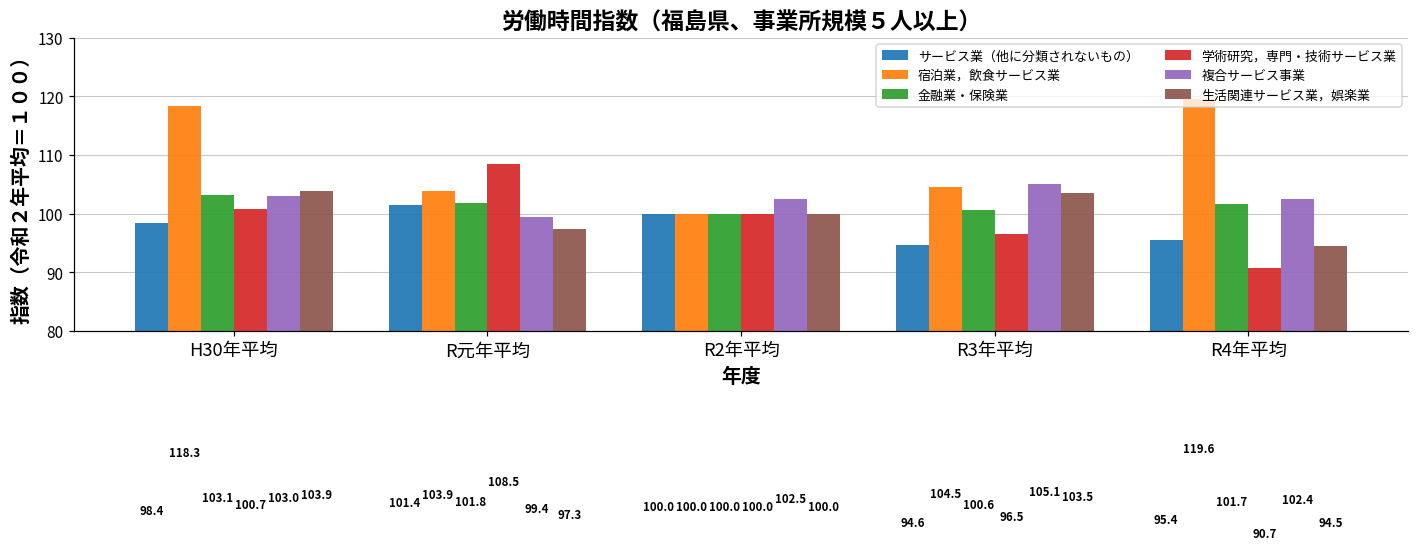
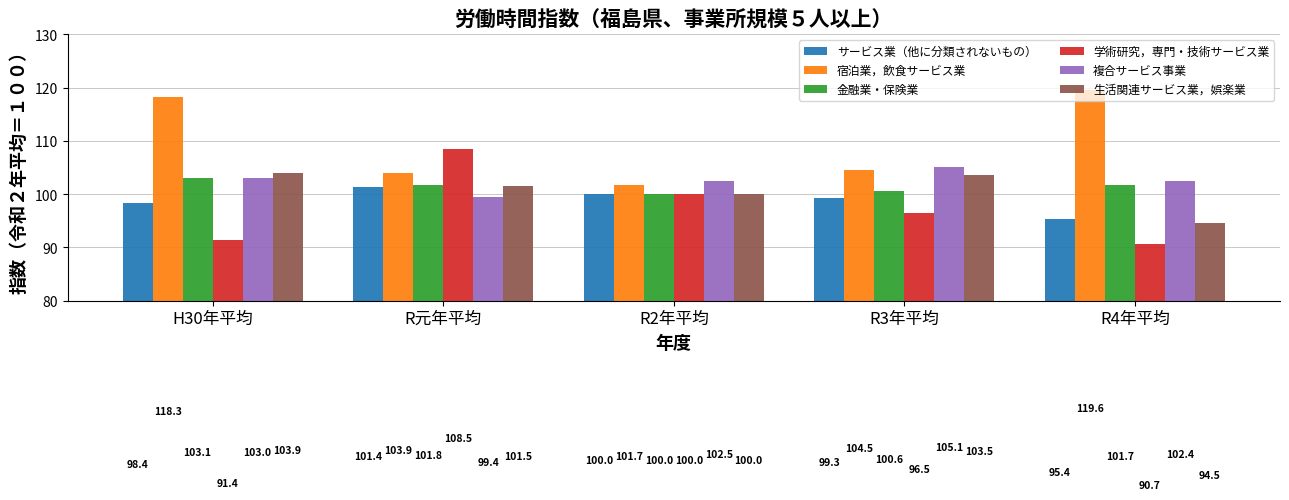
  {
    "サービス業（他に分類されないもの）": {
      "H30年平均": 98.4,
      "R元年平均": 101.4,
      "R2年平均": 100.0,
-     "R3年平均": 94.6,
+     "R3年平均": 99.3,
      "R4年平均": 95.4
    },
    "宿泊業，飲食サービス業": {
      "H30年平均": 118.3,
      "R元年平均": 103.9,
-     "R2年平均": 100.0,
+     "R2年平均": 101.7,
      "R3年平均": 104.5
    },
    "金融業・保険業": {
      "H30年平均": 103.1,
      "R元年平均": 101.8,
      "R2年平均": 100.0,
      "R3年平均": 100.6,
      "R4年平均": 101.7
    },
    "学術研究，専門・技術サービス業": {
-     "H30年平均": 100.7,
+     "H30年平均": 91.4,
      "R元年平均": 108.5,
      "R2年平均": 100.0,
      "R3年平均": 96.5,
      "R4年平均": 90.7
    },
    "複合サービス事業": {
      "H30年平均": 103.0,
      "R元年平均": 99.4,
      "R2年平均": 102.5,
      "R3年平均": 105.1,
      "R4年平均": 102.4
    },
    "生活関連サービス業，娯楽業": {
      "H30年平均": 103.9,
-     "R元年平均": 97.3,
+     "R元年平均": 101.5,
      "R2年平均": 100.0,
      "R3年平均": 103.5,
      "R4年平均": 94.5
    }
  }
